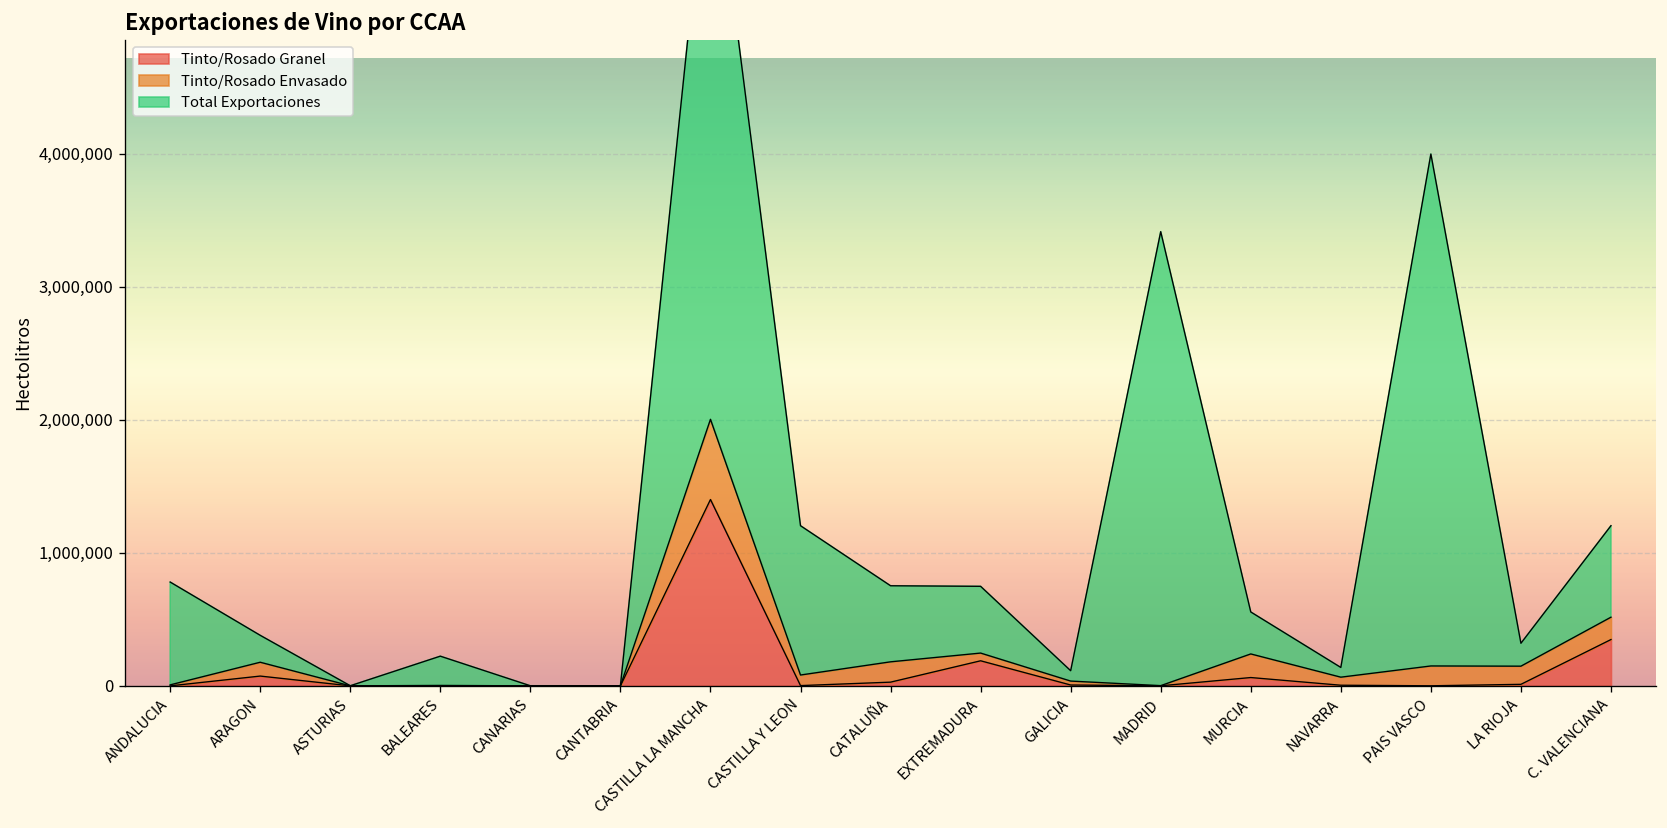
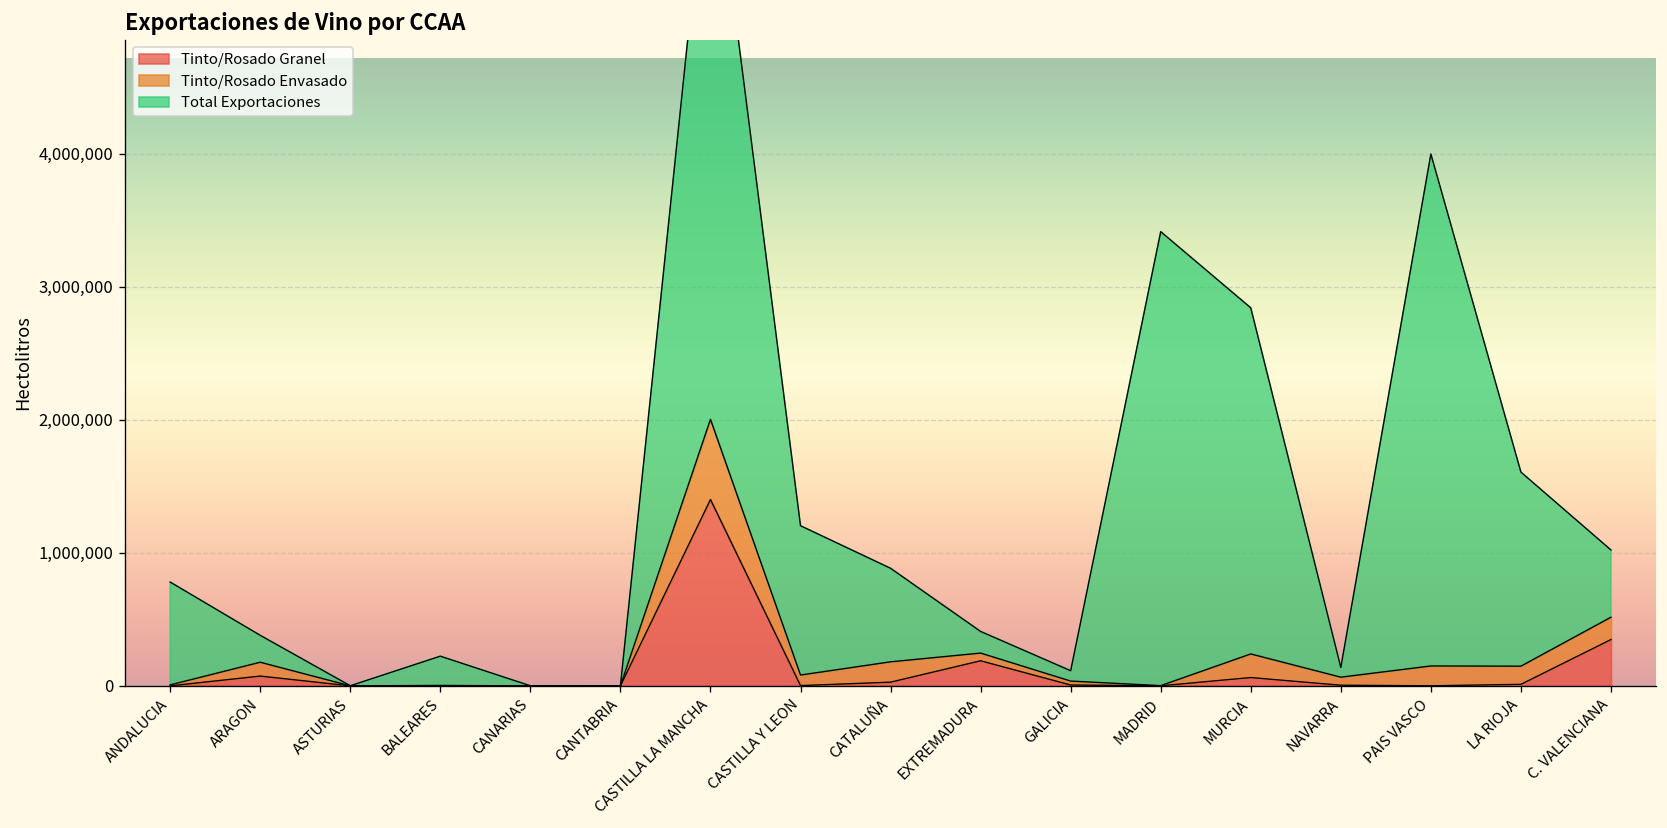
  {
    "Total Exportaciones": {
      "ANDALUCIA": "770,000",
      "ARAGON": "200,000",
      "BALEARES": "220,000",
      "CASTILLA Y LEON": "1,120,000",
-     "CATALUÑA": "570,000",
-     "EXTREMADURA": "500,000",
+     "CATALUÑA": "700,000",
+     "EXTREMADURA": "160,000",
      "GALICIA": "80,000",
      "MADRID": "3,410,000",
-     "MURCIA": "320,000",
+     "MURCIA": "2,600,000",
      "NAVARRA": "70,000",
      "PAIS VASCO": "3,850,000",
-     "LA RIOJA": "170,000",
-     "C. VALENCIANA": "690,000"
+     "LA RIOJA": "1,460,000",
+     "C. VALENCIANA": "510,000"
    }
  }
